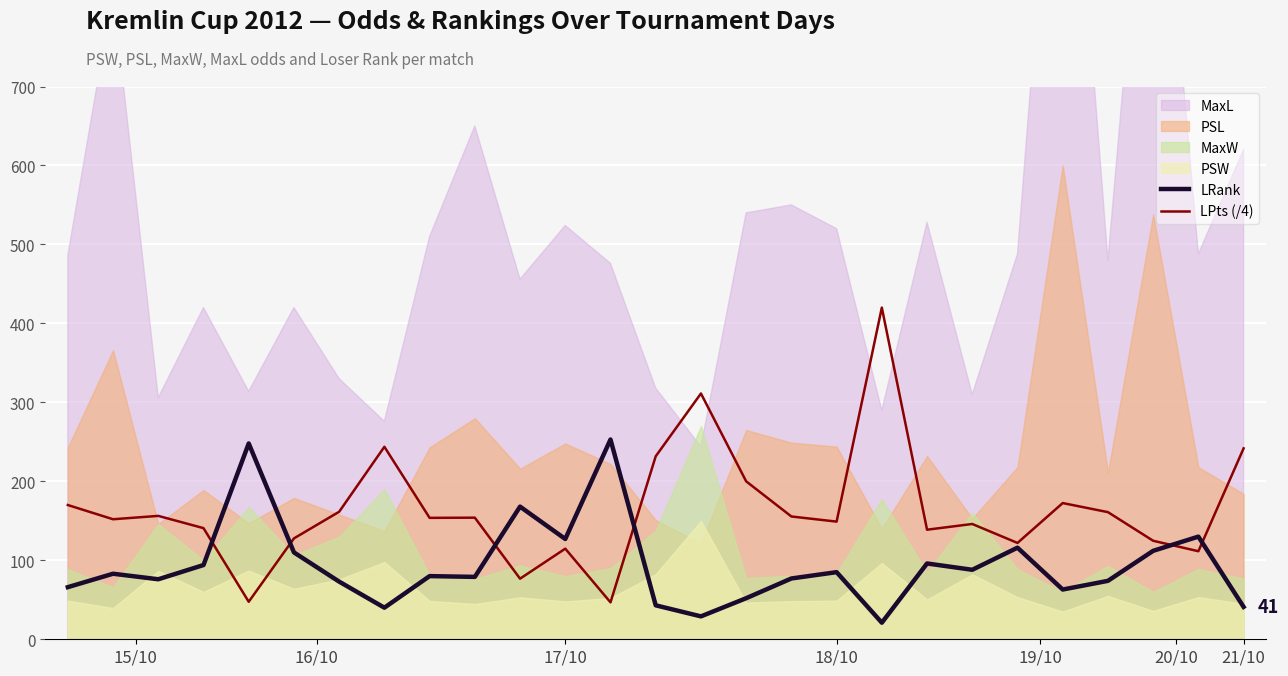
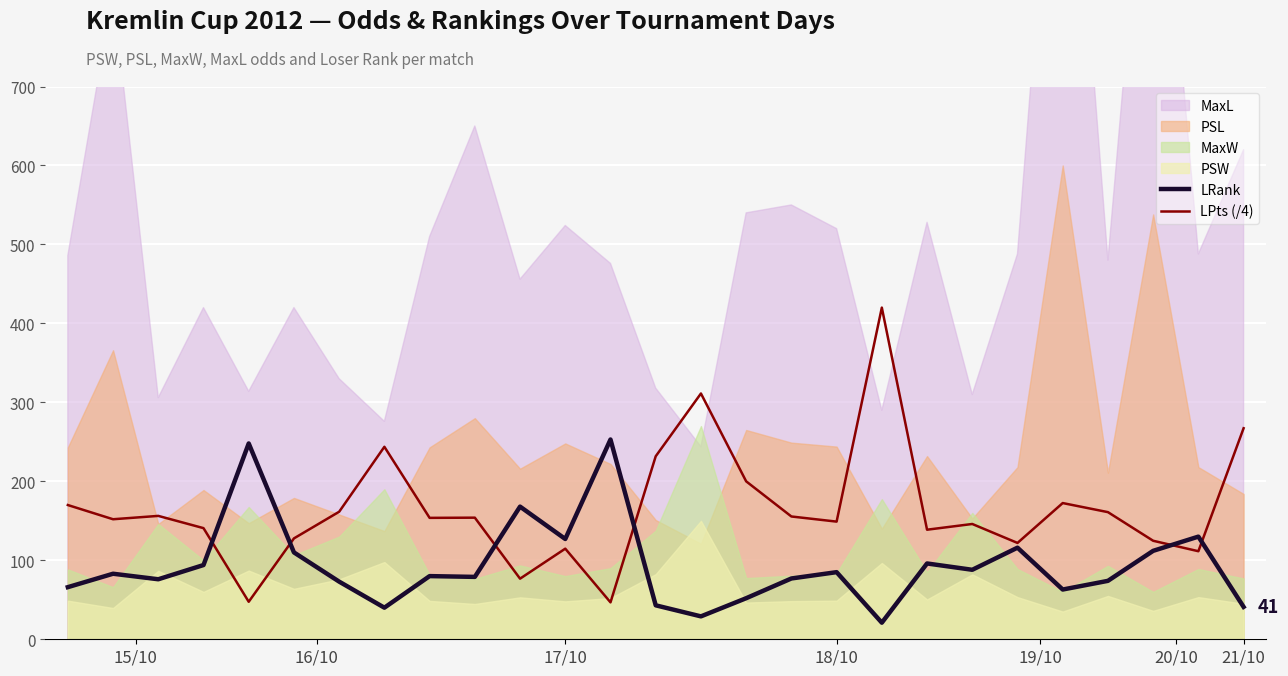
  {
    "LRank": {
      "21/10": 41
    },
    "LPts (/4)": {
-     "21/10": 240
+     "21/10": 270
    },
    "PSL": {
      "21/10": 180
    }
  }
